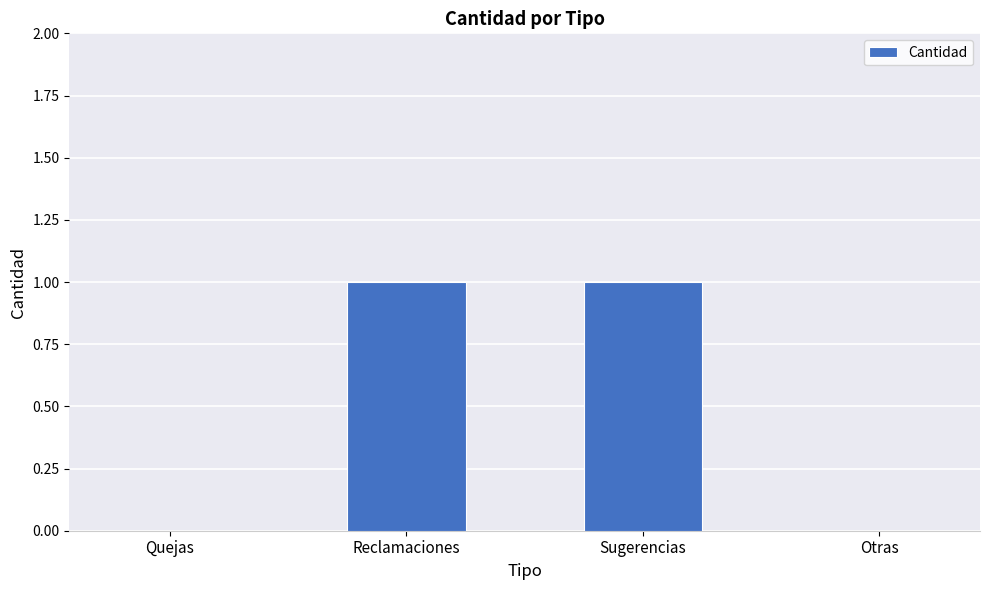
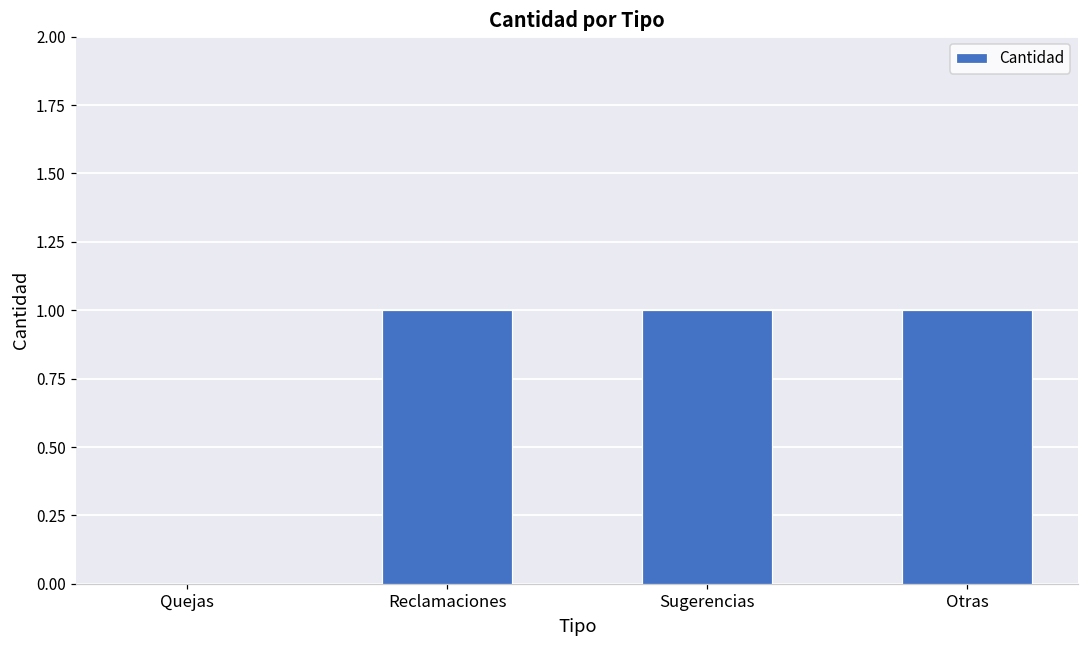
  {
    "Quejas": 0,
    "Reclamaciones": 1,
    "Sugerencias": 1,
-   "Otras": 0
+   "Otras": 1
  }
